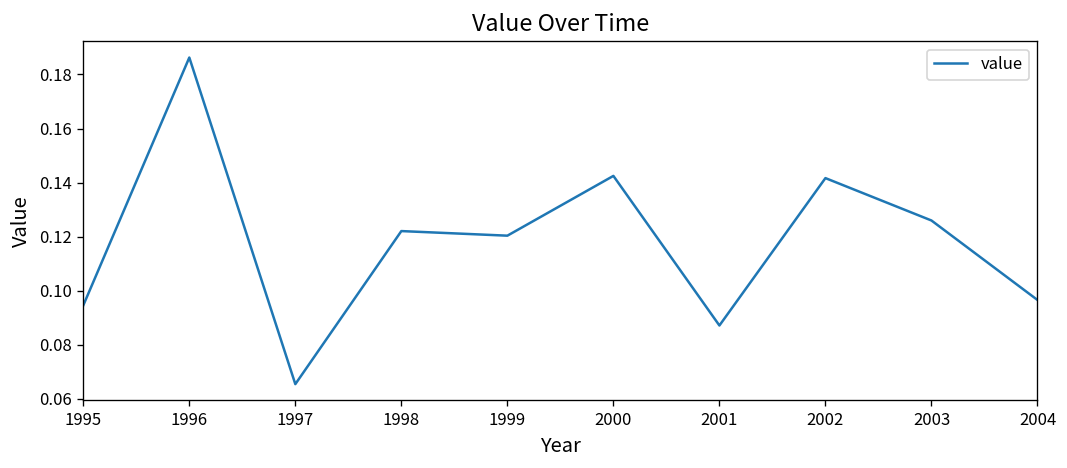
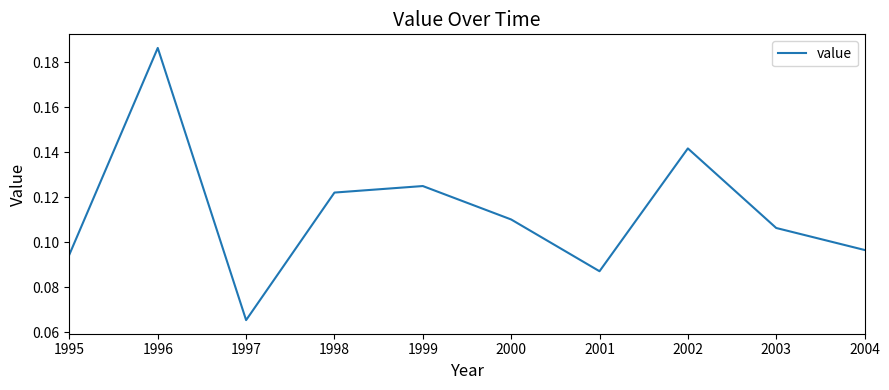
  {
    "1995": 0.095,
    "1996": 0.186,
    "1997": 0.065,
    "1998": 0.122,
-   "1999": 0.120,
-   "2000": 0.142,
+   "1999": 0.125,
+   "2000": 0.110,
    "2001": 0.087,
    "2002": 0.142,
-   "2003": 0.126,
+   "2003": 0.106,
    "2004": 0.097
  }
